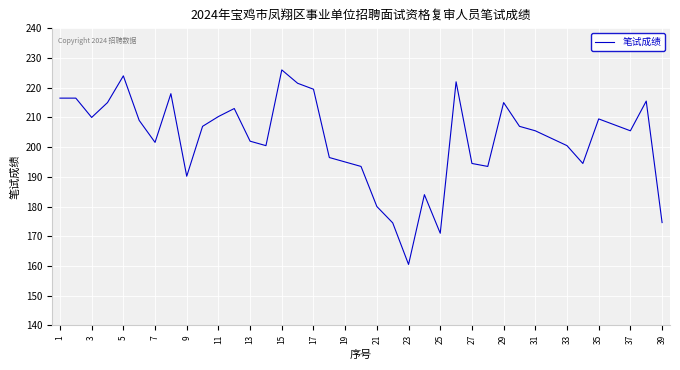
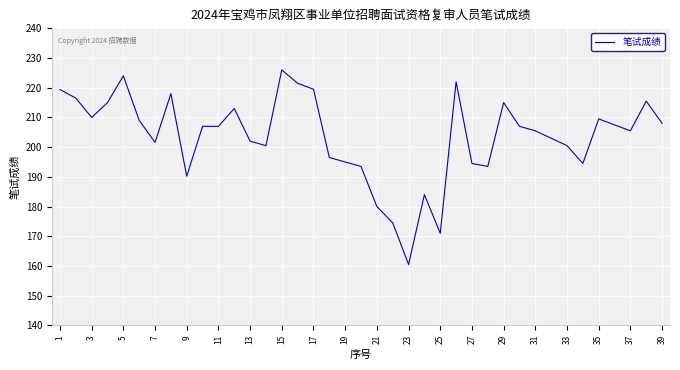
  {
-   "1": 217,
+   "1": 219,
    "3": 210,
    "5": 224,
    "7": 202,
    "9": 190,
-   "11": 210,
+   "11": 207,
    "13": 202,
    "15": 226,
    "17": 220,
    "19": 195,
    "21": 180,
    "23": 161,
    "25": 171,
    "27": 195,
    "29": 215,
    "31": 206,
    "33": 201,
    "35": 210,
    "37": 206,
-   "39": 175
+   "39": 208
  }
